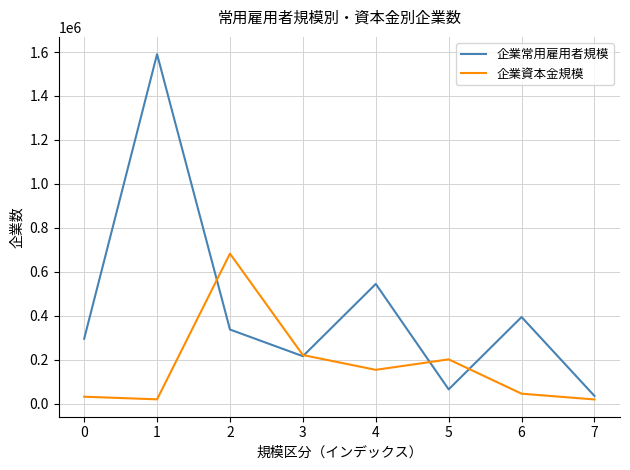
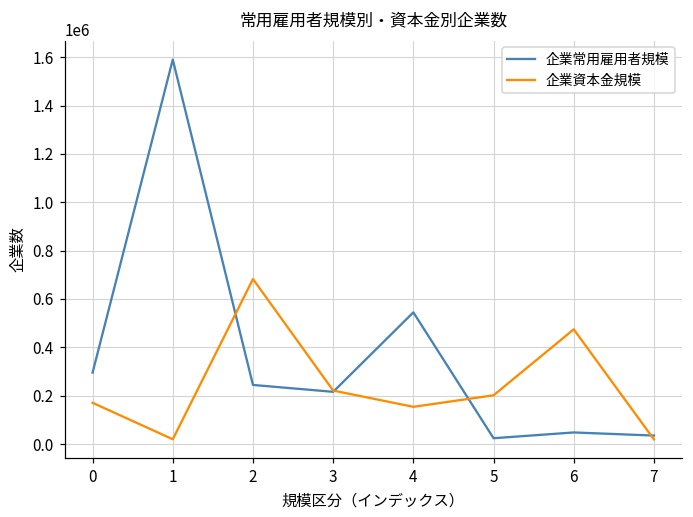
  {
    "企業常用雇用者規模": {
      "0": 300000,
      "1": 1590000,
-     "2": 340000,
+     "2": 240000,
      "4": 540000,
-     "5": 60000,
-     "6": 390000,
+     "5": 20000,
+     "6": 50000,
      "7": 30000
    },
    "企業資本金規模": {
-     "0": 30000,
+     "0": 170000,
      "1": 20000,
      "2": 680000,
      "4": 150000,
      "5": 200000,
-     "6": 50000,
+     "6": 470000,
      "7": 20000
    }
  }
